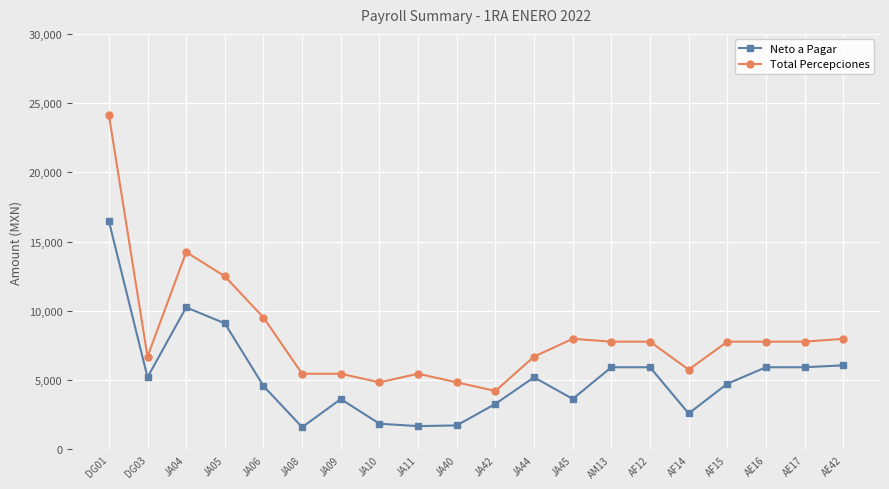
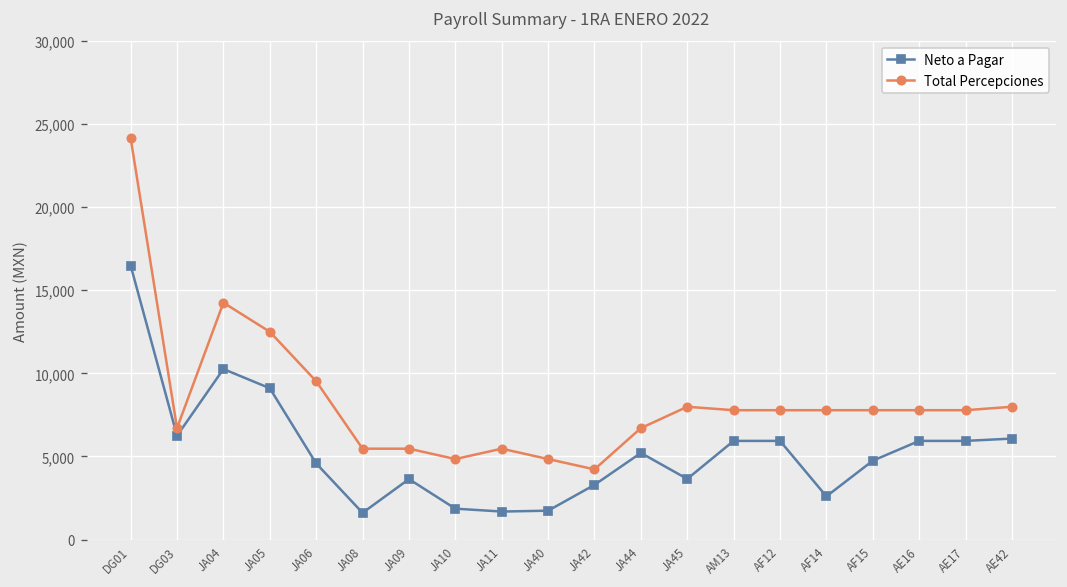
  {
    "Neto a Pagar": {
      "DG01": "16,500",
-     "DG03": "5,200",
+     "DG03": "6,200",
      "JA04": "10,300",
      "JA05": "9,100",
      "JA06": "4,600",
      "JA08": "1,600",
      "JA09": "3,600",
      "JA10": "1,900",
      "JA11": "1,700",
      "JA40": "1,700",
      "JA42": "3,300",
      "JA44": "5,200",
      "JA45": "3,600",
      "AM13": "5,900",
      "AF12": "5,900",
      "AF14": "2,600",
      "AF15": "4,700",
      "AE16": "5,900",
      "AE17": "5,900",
      "AE42": "6,100"
    },
    "Total Percepciones": {
      "DG01": "24,100",
      "DG03": "6,700",
      "JA04": "14,300",
      "JA05": "12,500",
      "JA06": "9,500",
      "JA08": "5,500",
      "JA09": "5,500",
      "JA10": "4,800",
      "JA11": "5,500",
      "JA40": "4,800",
      "JA42": "4,200",
      "JA44": "6,700",
      "JA45": "8,000",
      "AM13": "7,800",
      "AF12": "7,800",
-     "AF14": "5,800",
+     "AF14": "7,800",
      "AF15": "7,800",
      "AE16": "7,800",
      "AE17": "7,800",
      "AE42": "8,000"
    }
  }
